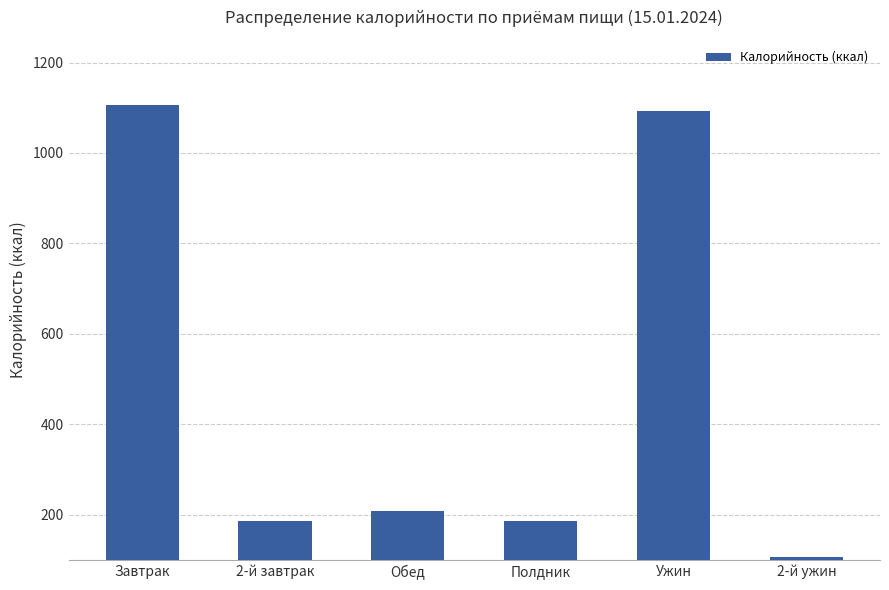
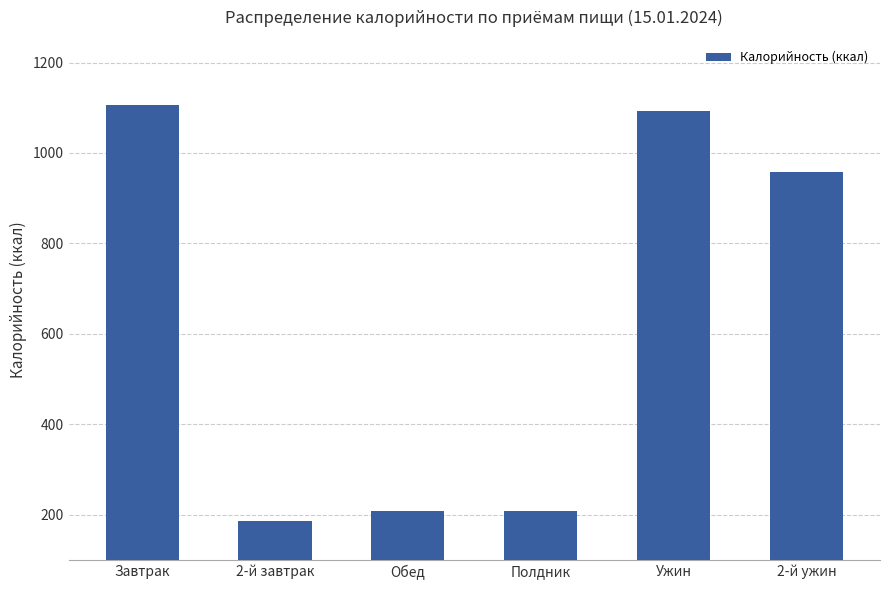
  {
    "Завтрак": 1110,
    "2-й завтрак": 190,
    "Обед": 210,
-   "Полдник": 190,
+   "Полдник": 210,
    "Ужин": 1090,
-   "2-й ужин": 110
+   "2-й ужин": 960
  }
